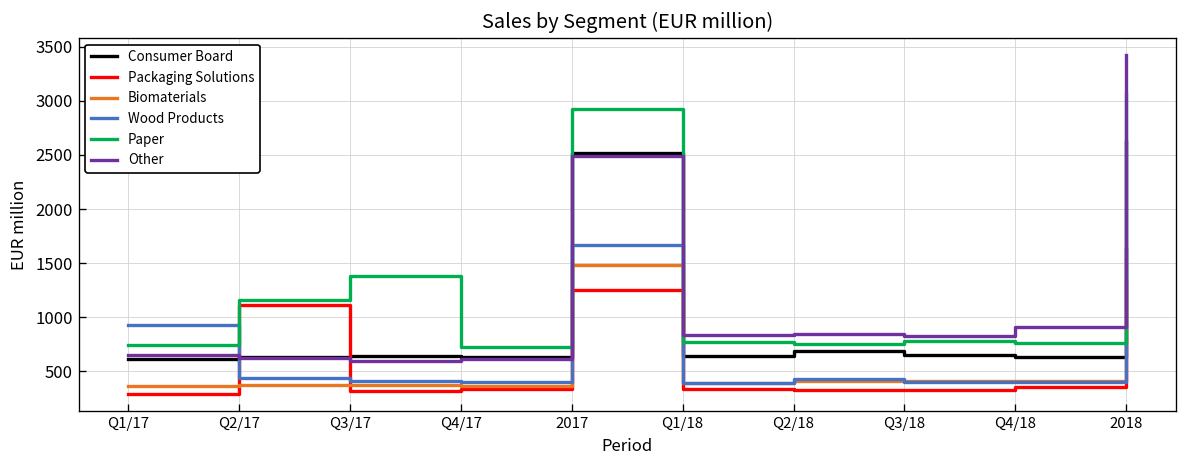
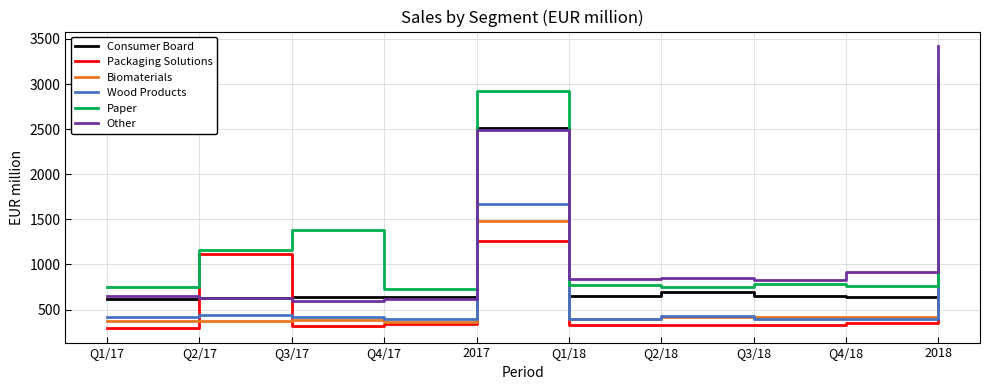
  {
    "Consumer Board": {
      "Q1/17": 600,
      "Q3/17": 600,
      "Q1/18": 600,
      "Q2/18": 700,
      "Q3/18": 600,
      "Q4/18": 600,
      "2018": 2600
    },
    "Packaging Solutions": {
      "Q1/17": 300,
      "Q2/17": 1100,
      "Q3/17": 300,
      "Q4/17": 300,
      "2017": 1300,
      "Q1/18": 300,
      "Q2/18": 300,
      "Q3/18": 300,
      "Q4/18": 400,
      "2018": 1300
    },
    "Biomaterials": {
      "Q1/17": 400,
      "Q2/17": 400,
      "Q3/17": 400,
      "Q4/17": 400,
      "2017": 1500
    },
    "Wood Products": {
-     "Q1/17": 900,
+     "Q1/17": 400,
      "Q2/17": 400,
      "Q3/17": 400,
      "Q4/17": 400,
      "2017": 1700
    },
    "Paper": {
      "Q1/17": 700,
      "Q2/17": 1200,
      "Q3/17": 1400,
      "Q4/17": 700,
      "2017": 2900,
      "Q1/18": 800,
      "Q2/18": 800,
      "Q3/18": 800,
      "Q4/18": 800,
      "2018": 3100
    },
    "Other": {
      "Q1/17": 700,
      "Q3/17": 600,
      "Q1/18": 800,
      "Q2/18": 800,
      "Q3/18": 800,
      "Q4/18": 900,
      "2018": 3400
    }
  }
